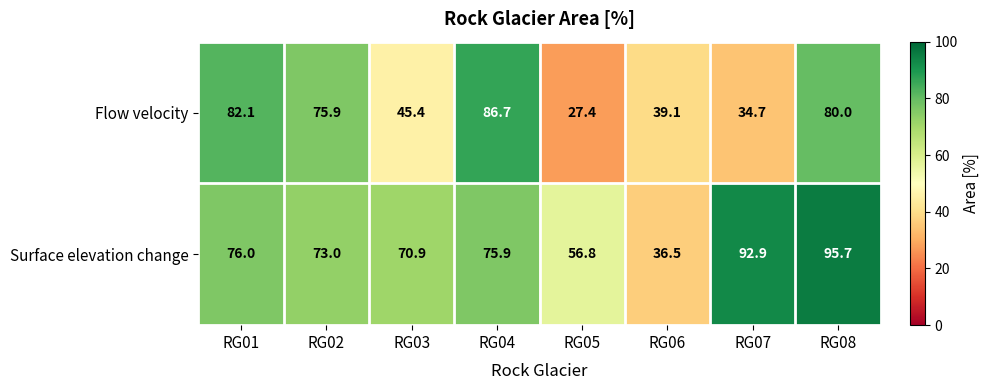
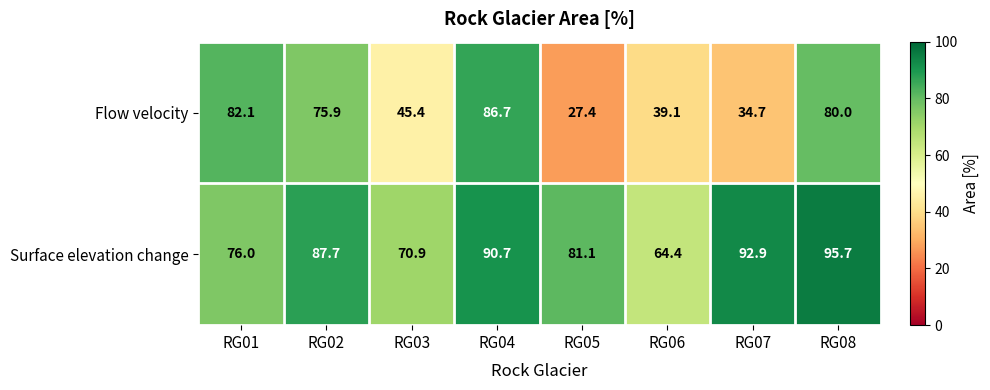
  {
    "Flow velocity": {
      "RG01": 82.1,
      "RG02": 75.9,
      "RG03": 45.4,
      "RG04": 86.7,
      "RG05": 27.4,
      "RG06": 39.1,
      "RG07": 34.7,
      "RG08": 80.0
    },
    "Surface elevation change": {
      "RG01": 76.0,
-     "RG02": 73.0,
+     "RG02": 87.7,
      "RG03": 70.9,
-     "RG04": 75.9,
-     "RG05": 56.8,
-     "RG06": 36.5,
+     "RG04": 90.7,
+     "RG05": 81.1,
+     "RG06": 64.4,
      "RG07": 92.9,
      "RG08": 95.7
    }
  }
